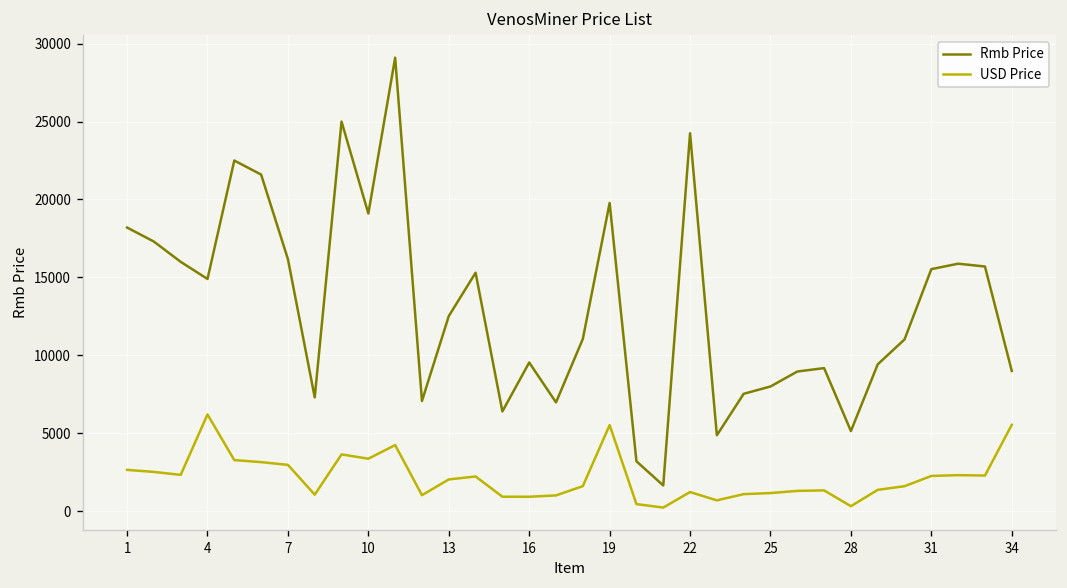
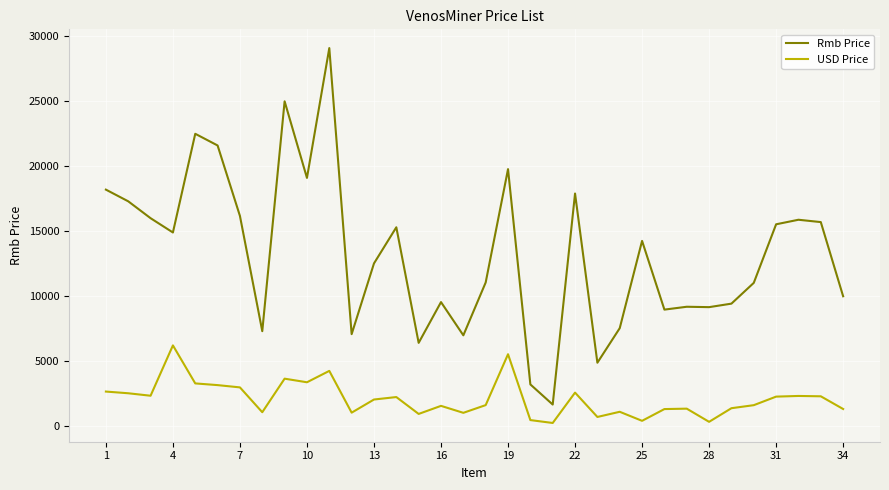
  {
    "Rmb Price": {
      "1": 18200,
      "4": 14900,
      "7": 16200,
      "10": 19100,
      "13": 12500,
      "16": 9500,
      "19": 19800,
-     "22": 24300,
-     "25": 8000,
-     "28": 5100,
+     "22": 17900,
+     "25": 14300,
+     "28": 9200,
      "31": 15500,
-     "34": 9000
+     "34": 10000
    },
    "USD Price": {
      "1": 2600,
      "4": 6200,
      "7": 3000,
      "10": 3400,
      "13": 2000,
-     "16": 900,
+     "16": 1500,
      "19": 5500,
-     "22": 1200,
-     "25": 1200,
+     "22": 2600,
+     "25": 400,
      "28": 300,
      "31": 2300,
-     "34": 5500
+     "34": 1300
    }
  }
